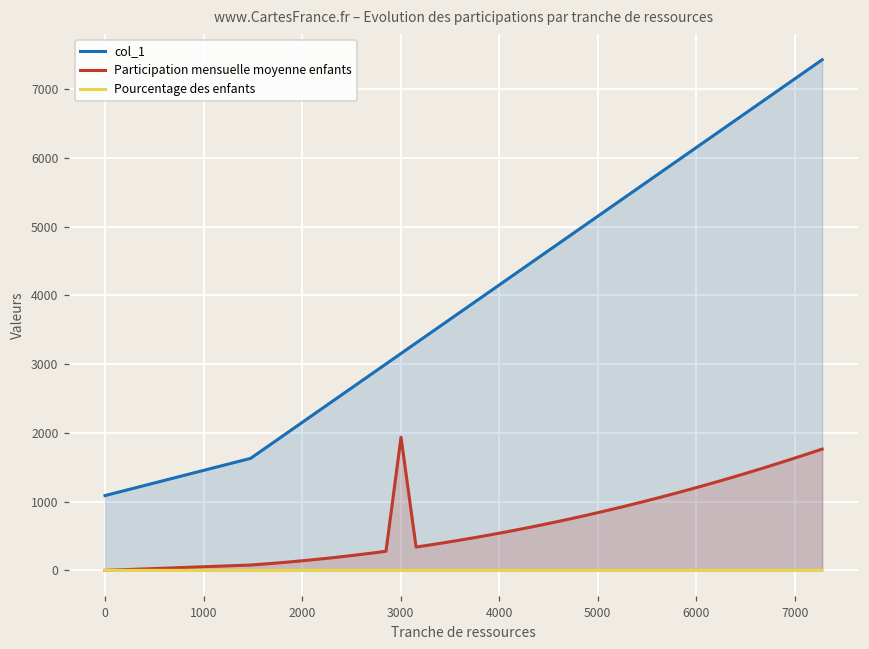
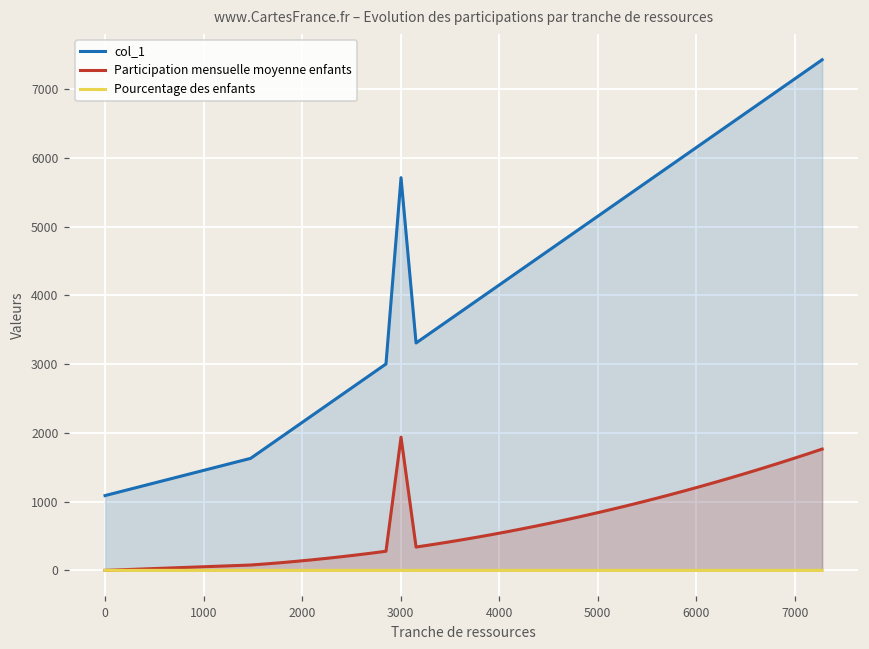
  {
    "col_1": {
      "0": 1100,
-     "3000": 3200
+     "3000": 5700
    },
    "Participation mensuelle moyenne enfants": {
      "3000": 1900
    },
    "Pourcentage des enfants": {
      "3000": 0
    }
  }
